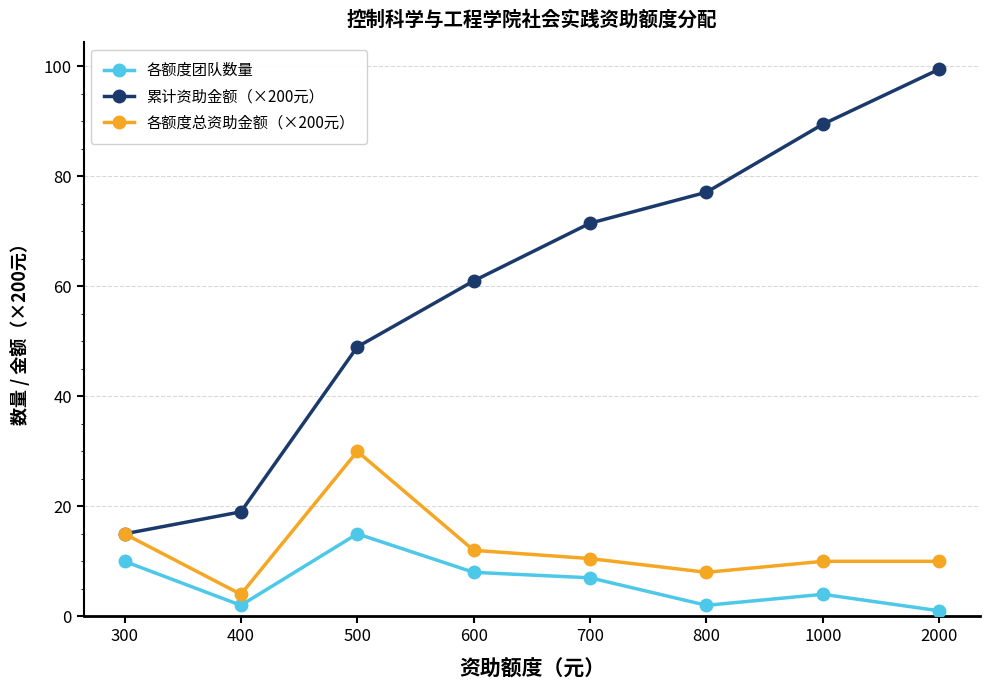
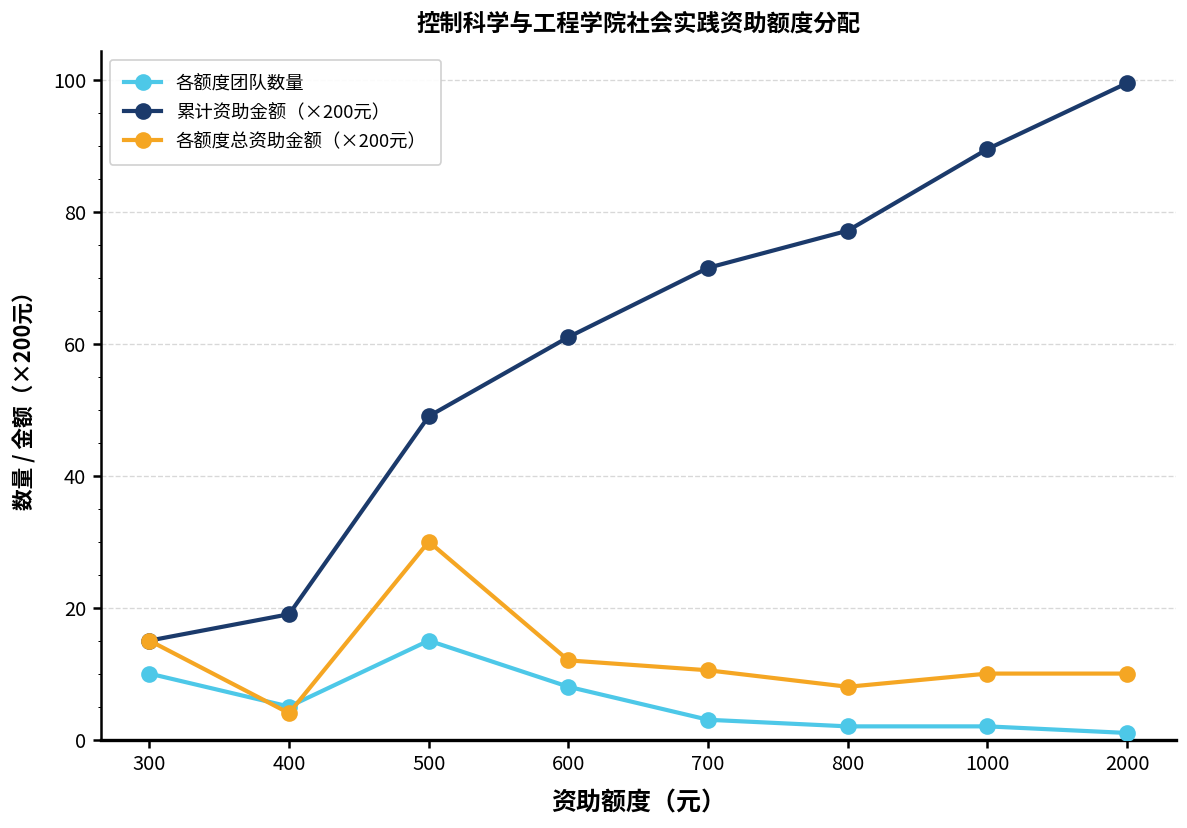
  {
    "各额度团队数量": {
      "300": 10,
-     "400": 2,
+     "400": 5,
      "500": 15,
      "600": 8,
-     "700": 7,
+     "700": 3,
      "800": 2,
-     "1000": 4,
+     "1000": 2,
      "2000": 1
    },
    "累计资助金额（×200元）": {
      "400": 19,
      "500": 49,
      "600": 61,
      "700": 72,
      "800": 77,
      "1000": 90,
      "2000": 100
    },
    "各额度总资助金额（×200元）": {
      "400": 4,
      "500": 30,
      "600": 12,
      "700": 11,
      "800": 8,
      "1000": 10,
      "2000": 10
    }
  }
